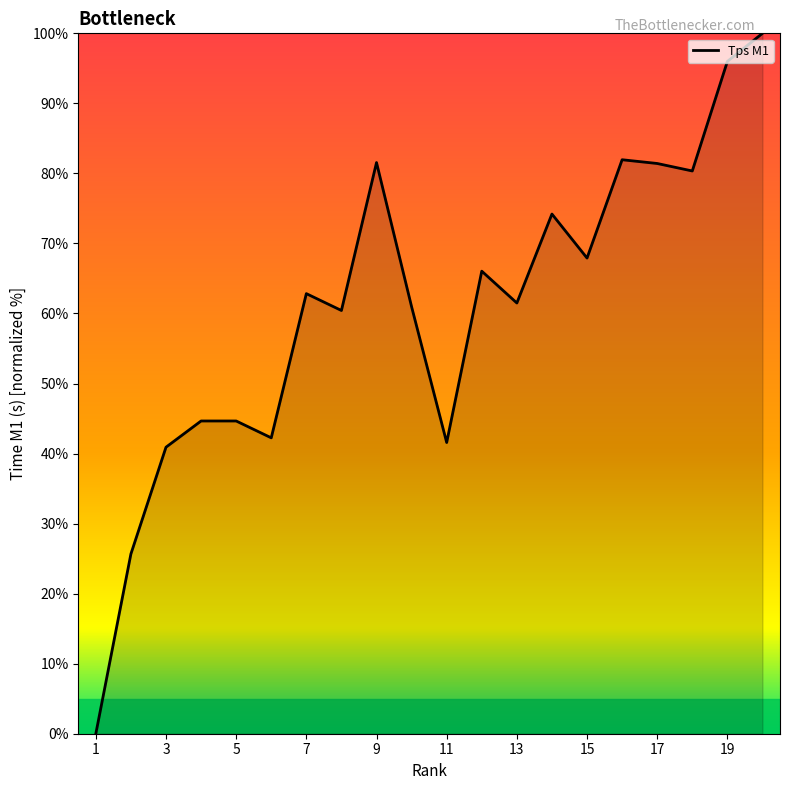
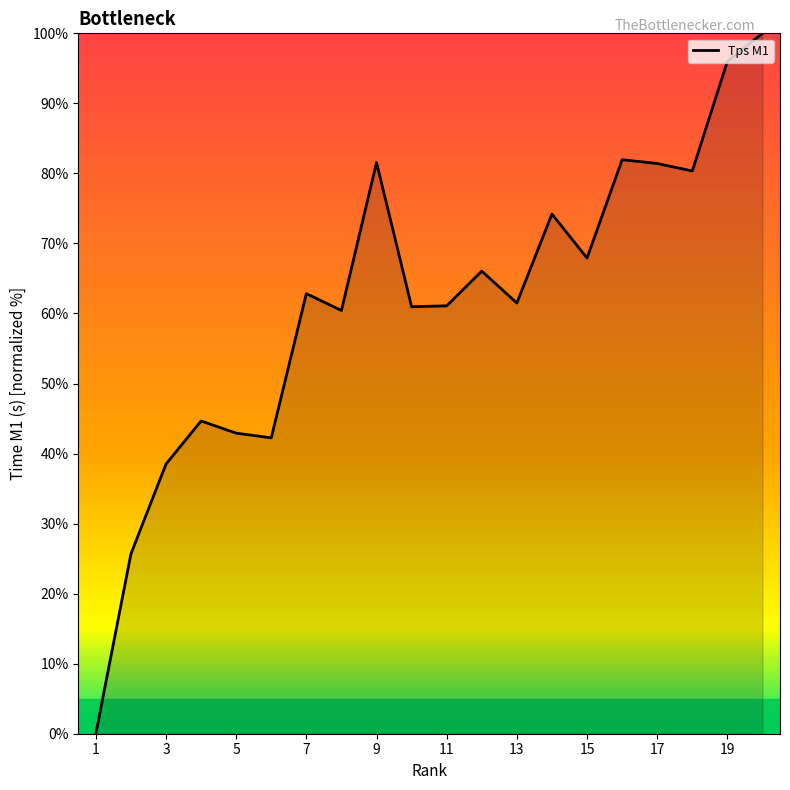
  {
-   "3": "41%",
-   "5": "45%",
+   "3": "39%",
+   "5": "43%",
    "7": "63%",
    "9": "82%",
-   "11": "42%",
+   "11": "61%",
    "13": "61%",
    "15": "68%",
    "17": "81%"
  }
